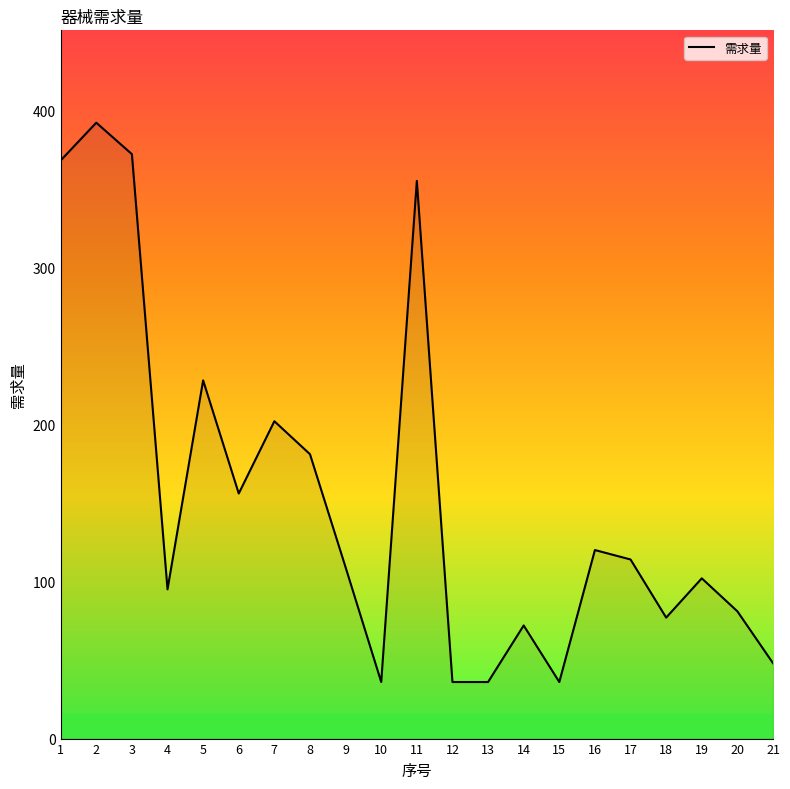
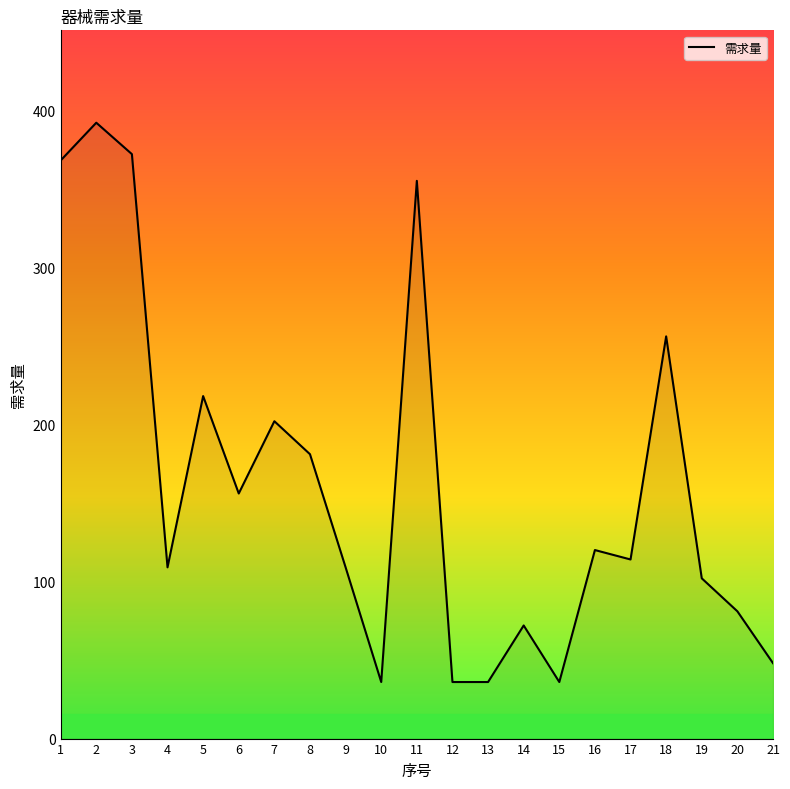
  {
    "1": 368,
    "2": 392,
    "3": 372,
-   "4": 95,
-   "5": 228,
+   "4": 109,
+   "5": 218,
    "6": 156,
    "7": 202,
    "8": 181,
    "9": 109,
    "10": 36,
    "11": 355,
    "12": 36,
    "13": 36,
    "14": 72,
    "15": 36,
    "16": 120,
    "17": 114,
-   "18": 77,
+   "18": 256,
    "19": 102,
    "20": 81,
    "21": 48
  }
